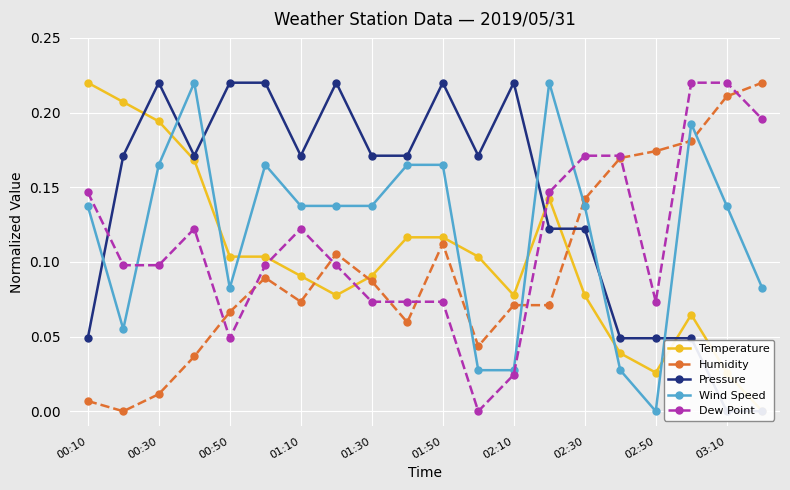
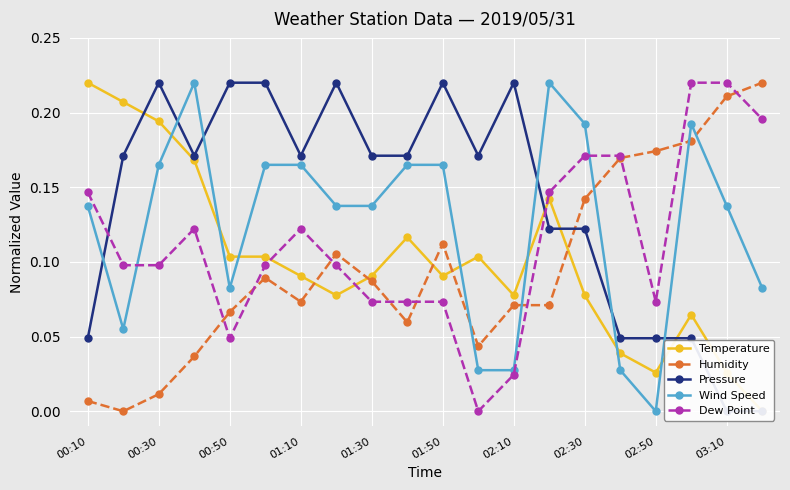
  {
    "Temperature": {
      "00:10": 0.220,
      "00:30": 0.194,
      "00:50": 0.104,
      "01:10": 0.091,
      "01:30": 0.091,
-     "01:50": 0.116,
+     "01:50": 0.091,
      "02:10": 0.078,
      "02:30": 0.078,
      "02:50": 0.026
    },
    "Humidity": {
      "00:10": 0.007,
      "00:30": 0.011,
      "00:50": 0.066,
      "01:10": 0.073,
      "01:30": 0.087,
      "01:50": 0.112,
      "02:10": 0.071,
      "02:30": 0.142,
      "02:50": 0.174,
      "03:10": 0.211
    },
    "Pressure": {
      "00:10": 0.049,
      "00:30": 0.220,
      "00:50": 0.220,
      "01:10": 0.171,
      "01:30": 0.171,
      "01:50": 0.220,
      "02:10": 0.220,
      "02:30": 0.122,
      "02:50": 0.049
    },
    "Wind Speed": {
      "00:10": 0.138,
      "00:30": 0.165,
      "00:50": 0.083,
-     "01:10": 0.138,
+     "01:10": 0.165,
      "01:30": 0.138,
      "01:50": 0.165,
      "02:10": 0.027,
-     "02:30": 0.138,
+     "02:30": 0.192,
      "02:50": 0.000,
      "03:10": 0.138
    },
    "Dew Point": {
      "00:10": 0.147,
      "00:30": 0.098,
      "00:50": 0.049,
      "01:10": 0.122,
      "01:30": 0.073,
      "01:50": 0.073,
      "02:10": 0.024,
      "02:30": 0.171,
      "02:50": 0.073,
      "03:10": 0.220
    }
  }
